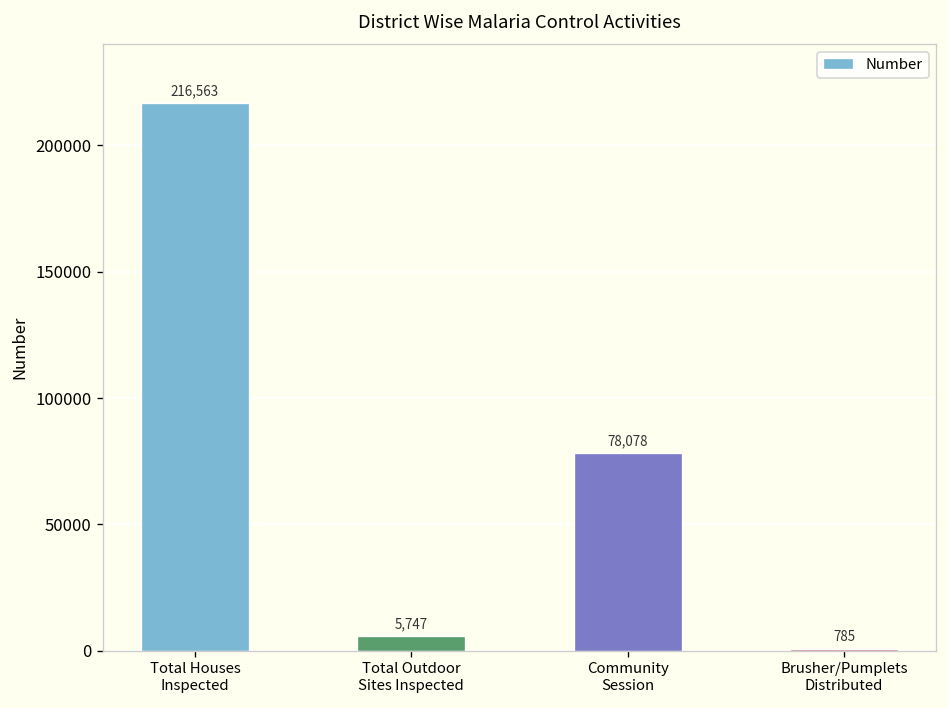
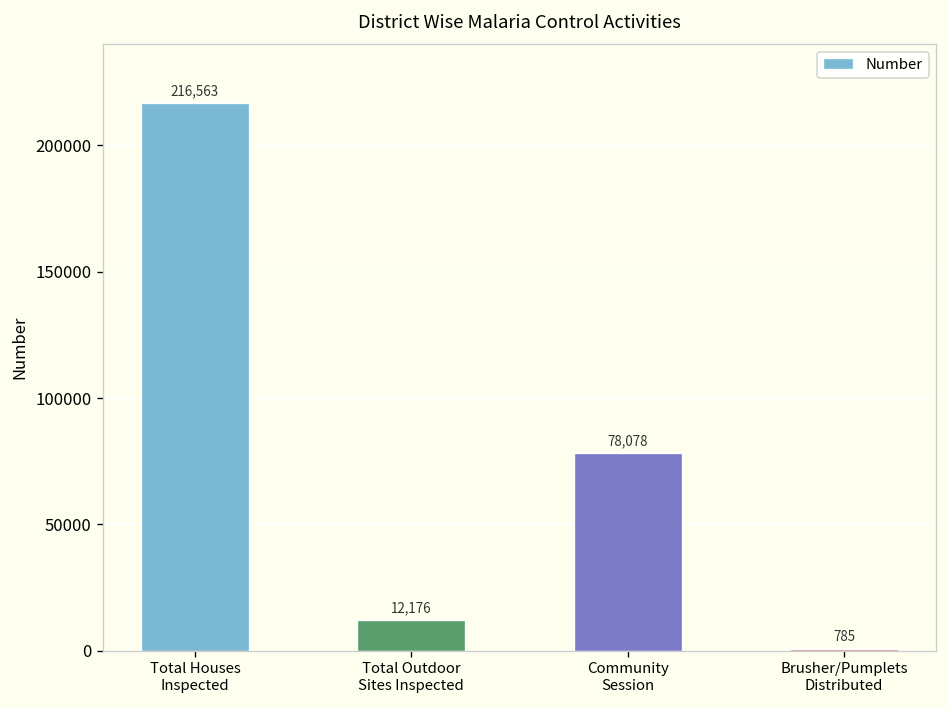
  {
    "Total Houses Inspected": "216,563",
-   "Total Outdoor Sites Inspected": "5,747",
+   "Total Outdoor Sites Inspected": "12,176",
    "Community Session": "78,078",
    "Brusher/Pumplets Distributed": "785"
  }
